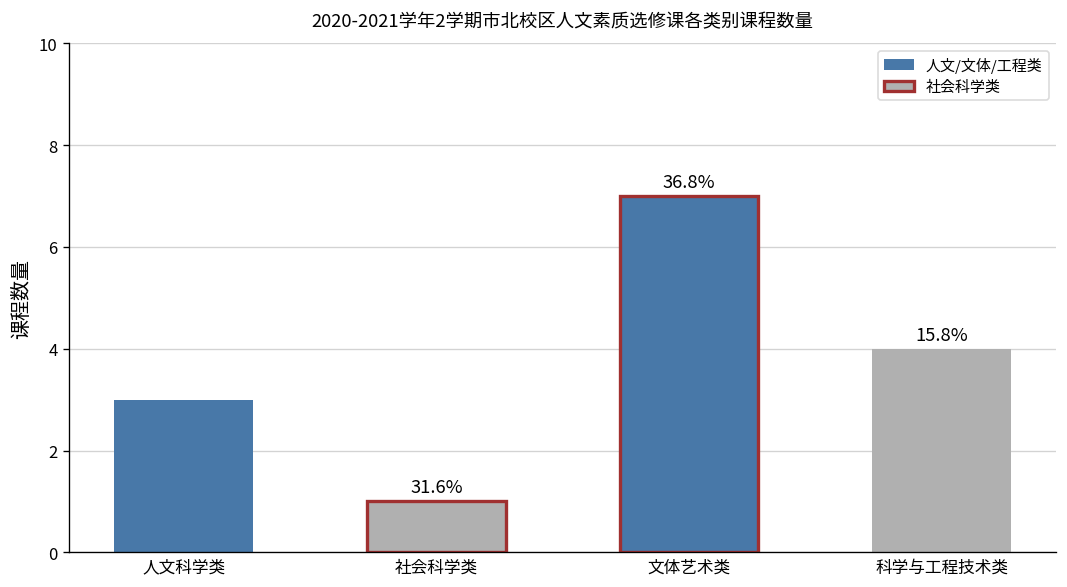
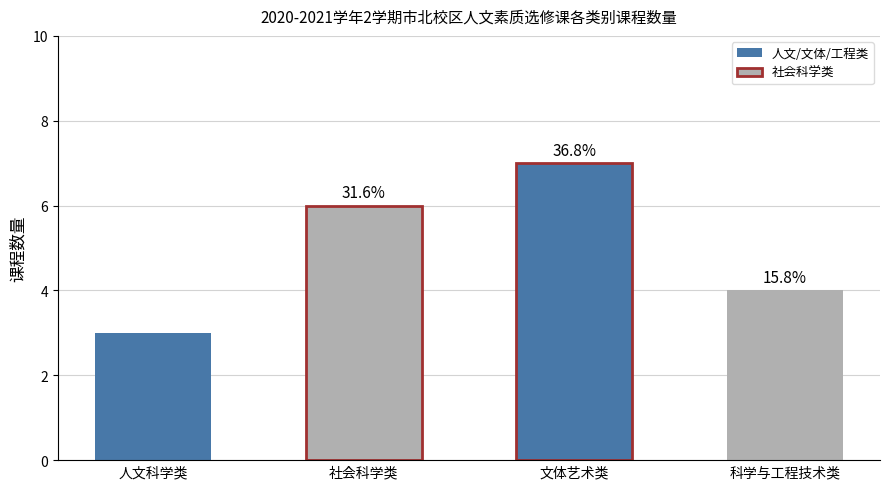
  {
    "人文科学类": 3,
-   "社会科学类": 1
+   "社会科学类": 6
  }
